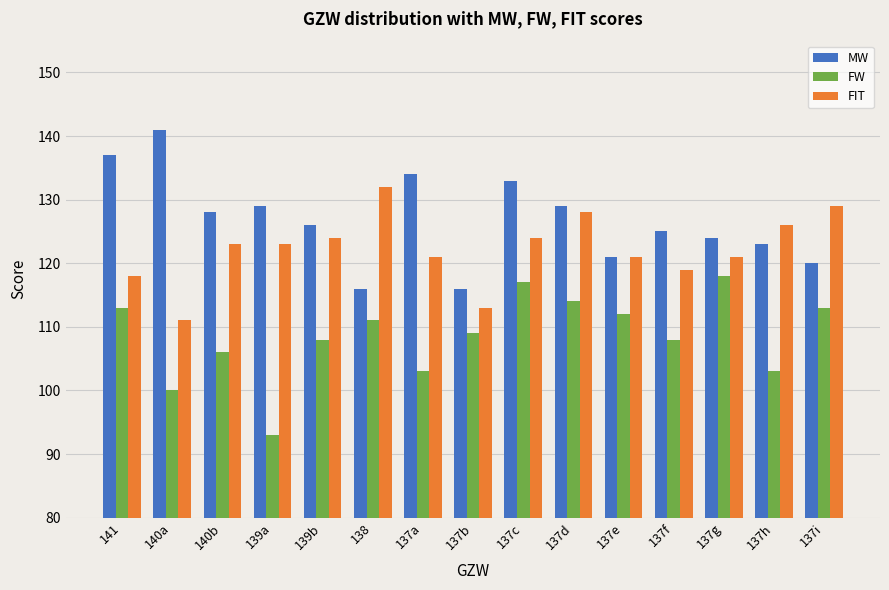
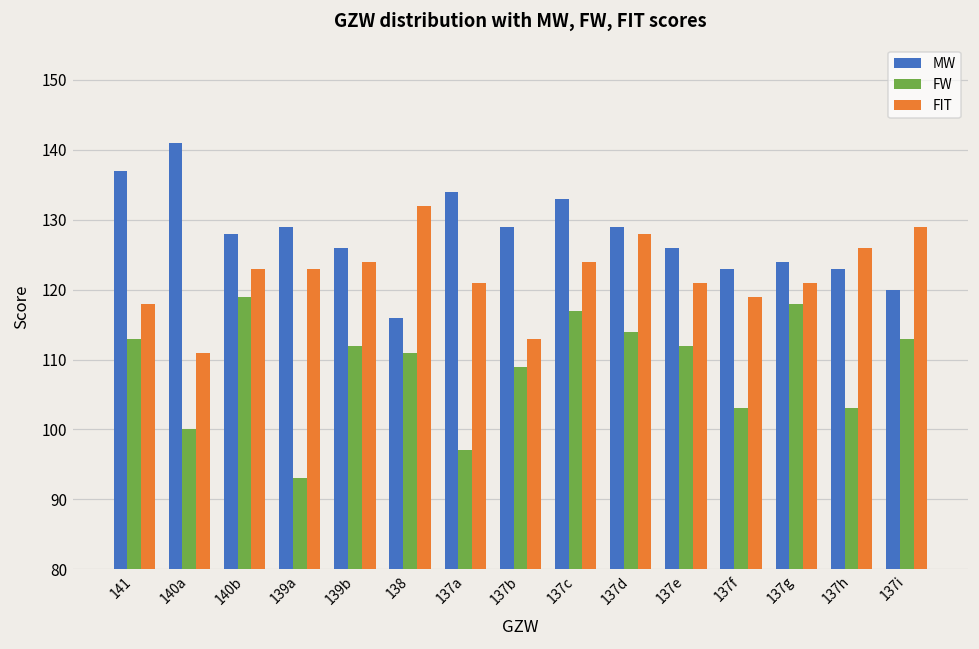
  {
    "MW": {
      "141": 137,
      "140a": 141,
      "140b": 128,
      "139a": 129,
      "139b": 126,
      "138": 116,
      "137a": 134,
-     "137b": 116,
+     "137b": 129,
      "137c": 133,
      "137d": 129,
-     "137e": 121,
-     "137f": 125,
+     "137e": 126,
+     "137f": 123,
      "137g": 124,
      "137h": 123,
      "137i": 120
    },
    "FW": {
      "141": 113,
      "140a": 100,
-     "140b": 106,
+     "140b": 119,
      "139a": 93,
-     "139b": 108,
+     "139b": 112,
      "138": 111,
-     "137a": 103,
+     "137a": 97,
      "137b": 109,
      "137c": 117,
      "137d": 114,
      "137e": 112,
-     "137f": 108,
+     "137f": 103,
      "137g": 118,
      "137h": 103,
      "137i": 113
    },
    "FIT": {
      "141": 118,
      "140a": 111,
      "140b": 123,
      "139a": 123,
      "139b": 124,
      "138": 132,
      "137a": 121,
      "137b": 113,
      "137c": 124,
      "137d": 128,
      "137e": 121,
      "137f": 119,
      "137g": 121,
      "137h": 126,
      "137i": 129
    }
  }
